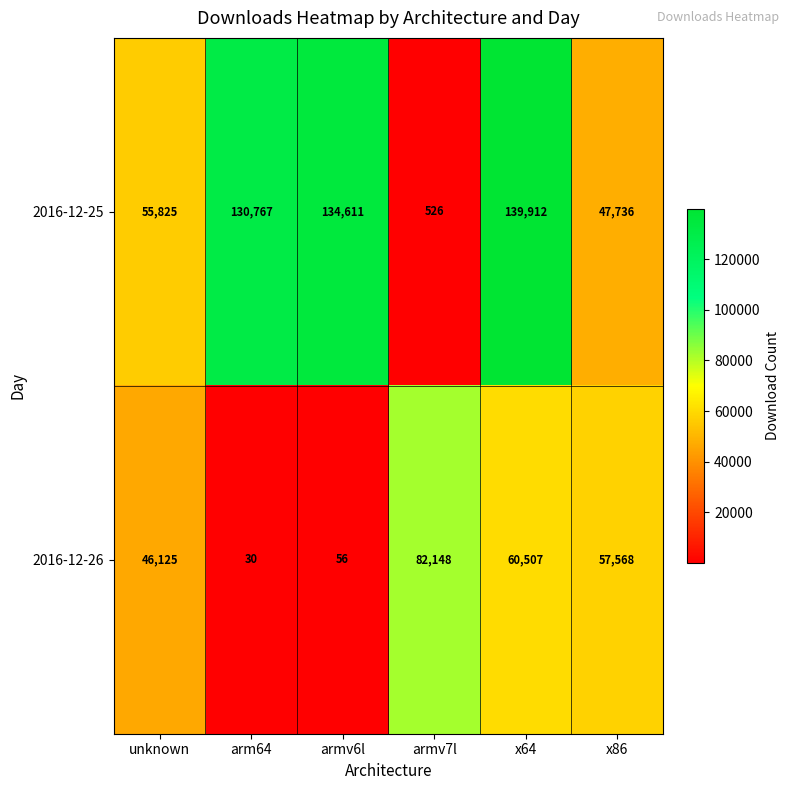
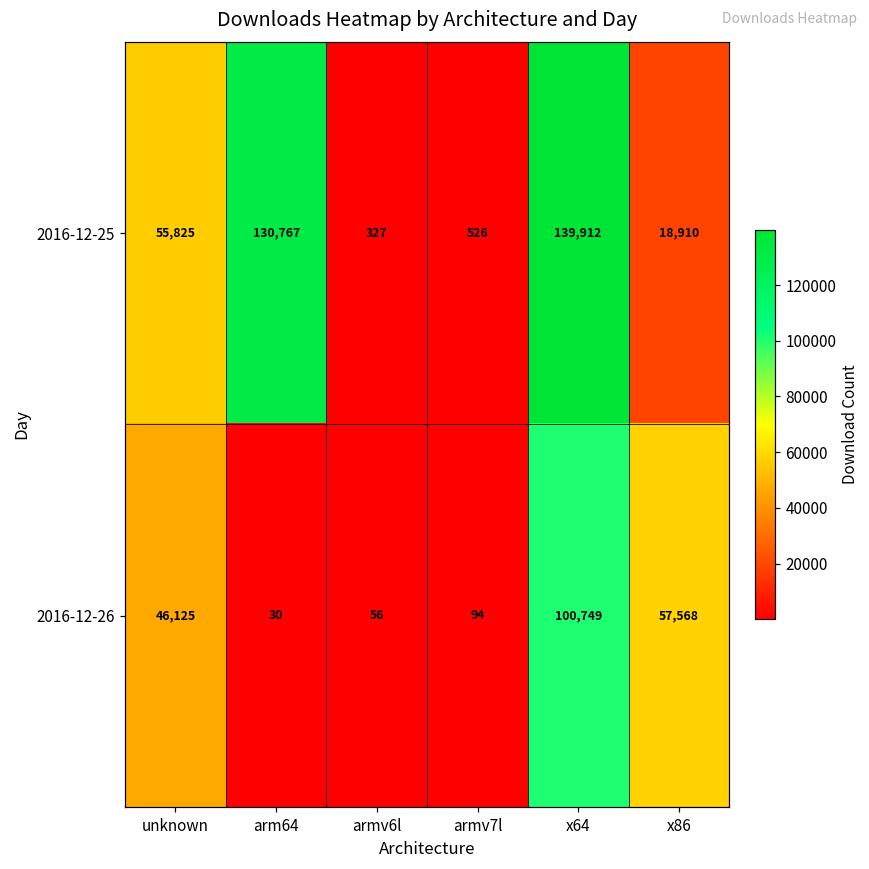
  {
    "2016-12-25": {
      "unknown": "55,825",
      "arm64": "130,767",
-     "armv6l": "134,611",
+     "armv6l": "327",
      "armv7l": "526",
      "x64": "139,912",
-     "x86": "47,736"
+     "x86": "18,910"
    },
    "2016-12-26": {
      "unknown": "46,125",
      "arm64": "30",
      "armv6l": "56",
-     "armv7l": "82,148",
-     "x64": "60,507",
+     "armv7l": "94",
+     "x64": "100,749",
      "x86": "57,568"
    }
  }
